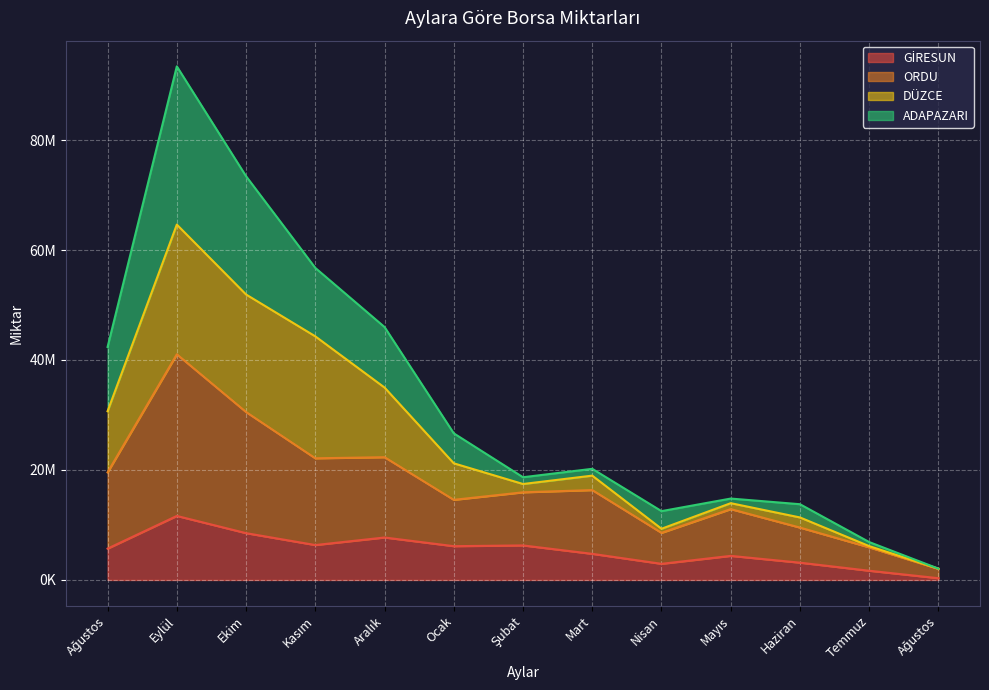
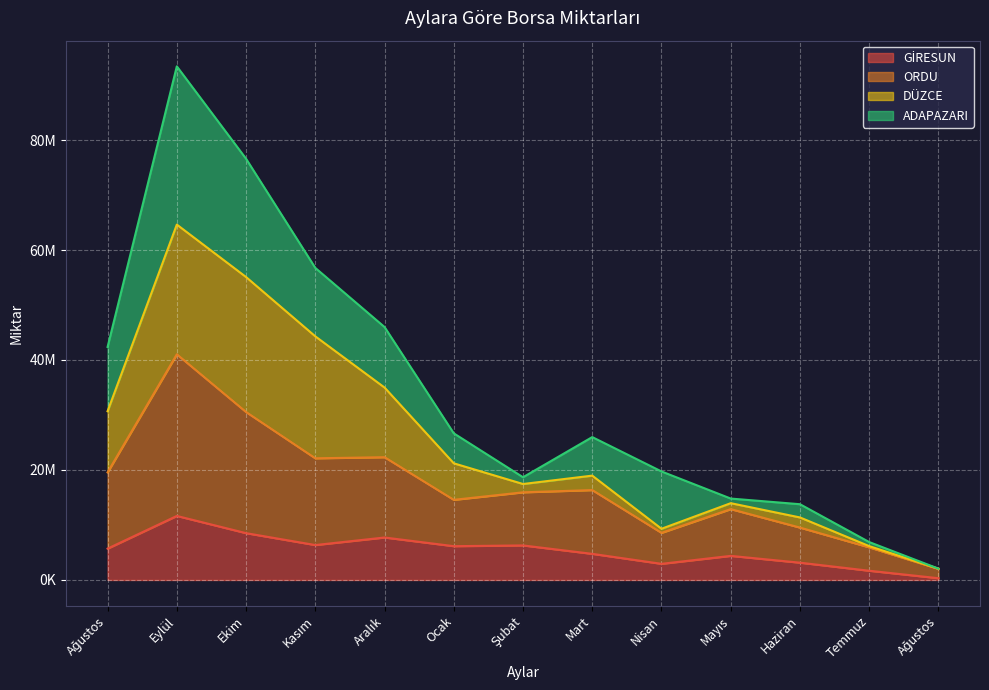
  {
    "DÜZCE": {
      "Eylül": 24000000,
-     "Ekim": 21000000,
+     "Ekim": 25000000,
      "Kasım": 22000000,
      "Aralık": 13000000,
      "Ocak": 7000000,
      "Şubat": 2000000,
      "Mart": 3000000,
      "Nisan": 1000000,
      "Mayıs": 1000000,
      "Haziran": 2000000
    },
    "ADAPAZARI": {
      "Eylül": 29000000,
      "Ekim": 22000000,
      "Kasım": 12000000,
      "Aralık": 11000000,
      "Ocak": 5000000,
      "Şubat": 1000000,
-     "Mart": 1000000,
-     "Nisan": 3000000,
+     "Mart": 7000000,
+     "Nisan": 10000000,
      "Mayıs": 1000000,
      "Haziran": 2000000,
      "Temmuz": 1000000
    }
  }
